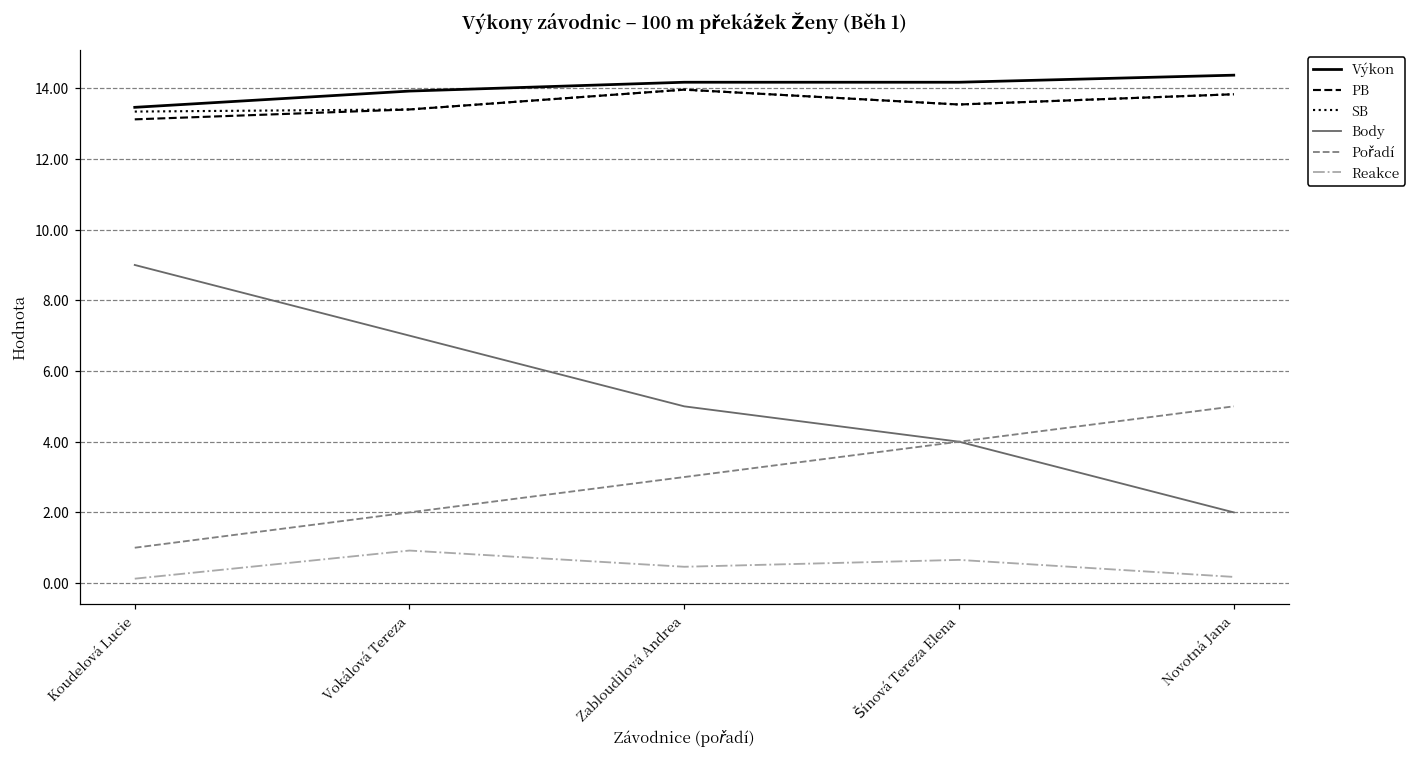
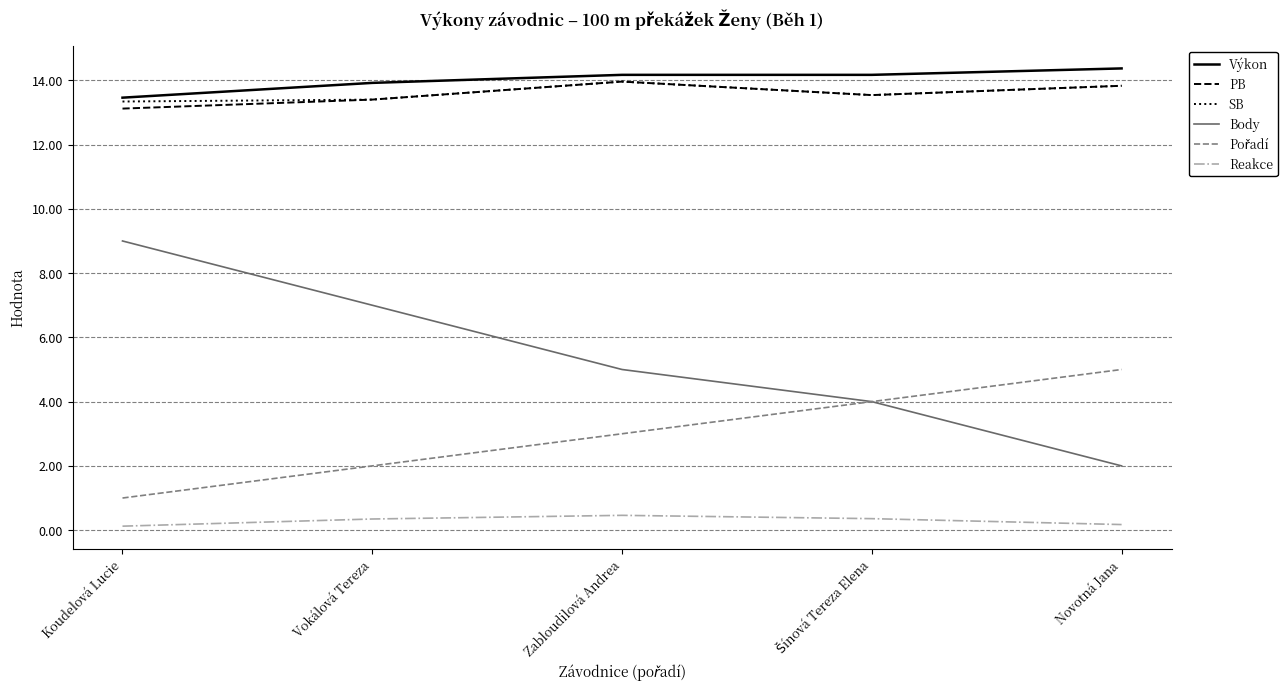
  {
    "Reakce": {
      "Koudelová Lucie": 0.1,
-     "Vokálová Tereza": 0.9,
+     "Vokálová Tereza": 0.3,
      "Zabloudilová Andrea": 0.5,
-     "Šínová Tereza Elena": 0.7,
+     "Šínová Tereza Elena": 0.4,
      "Novotná Jana": 0.2
    }
  }
